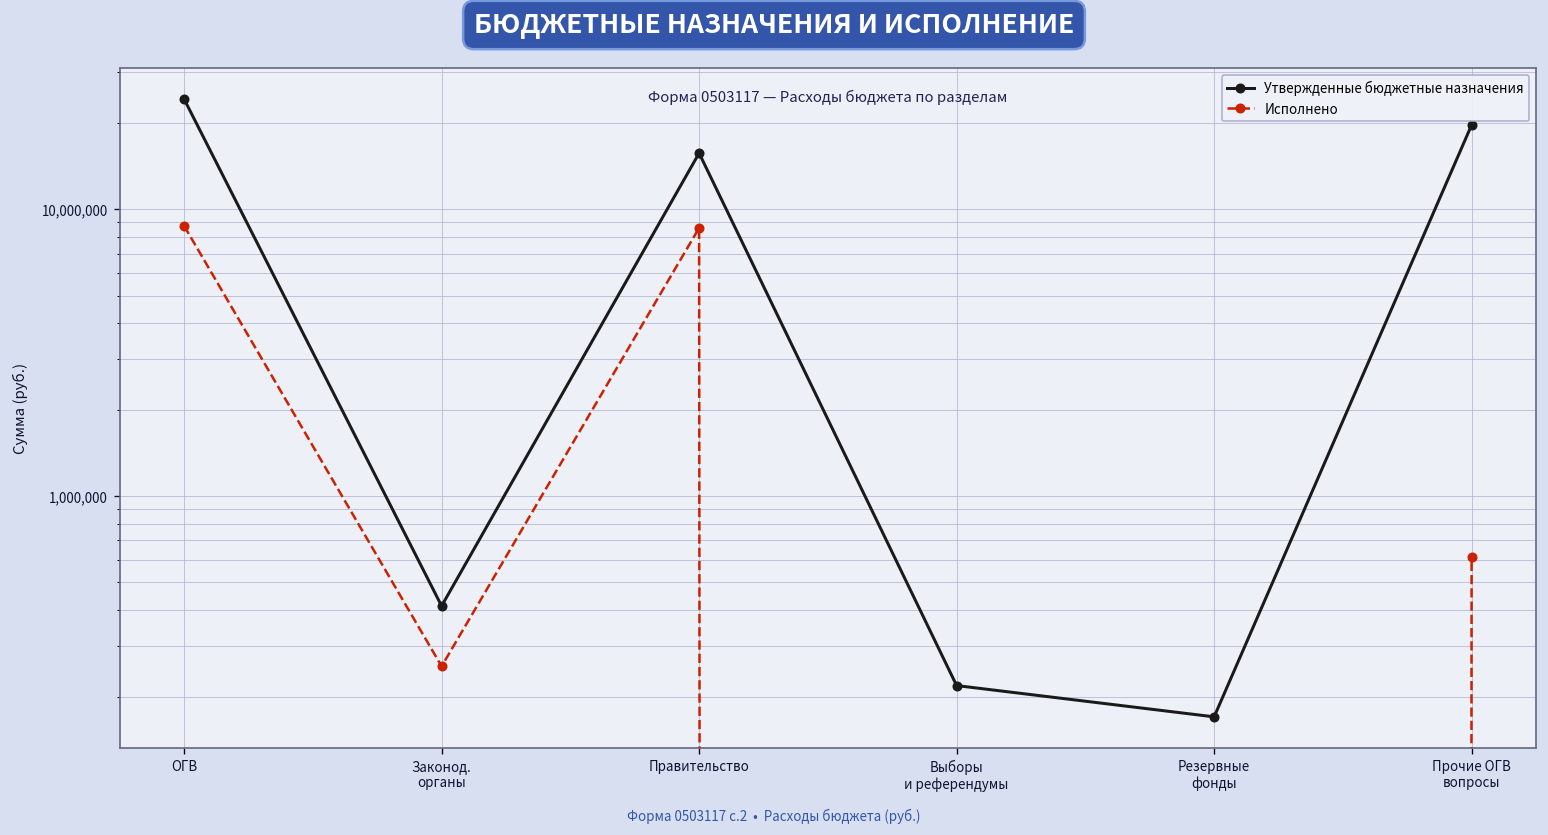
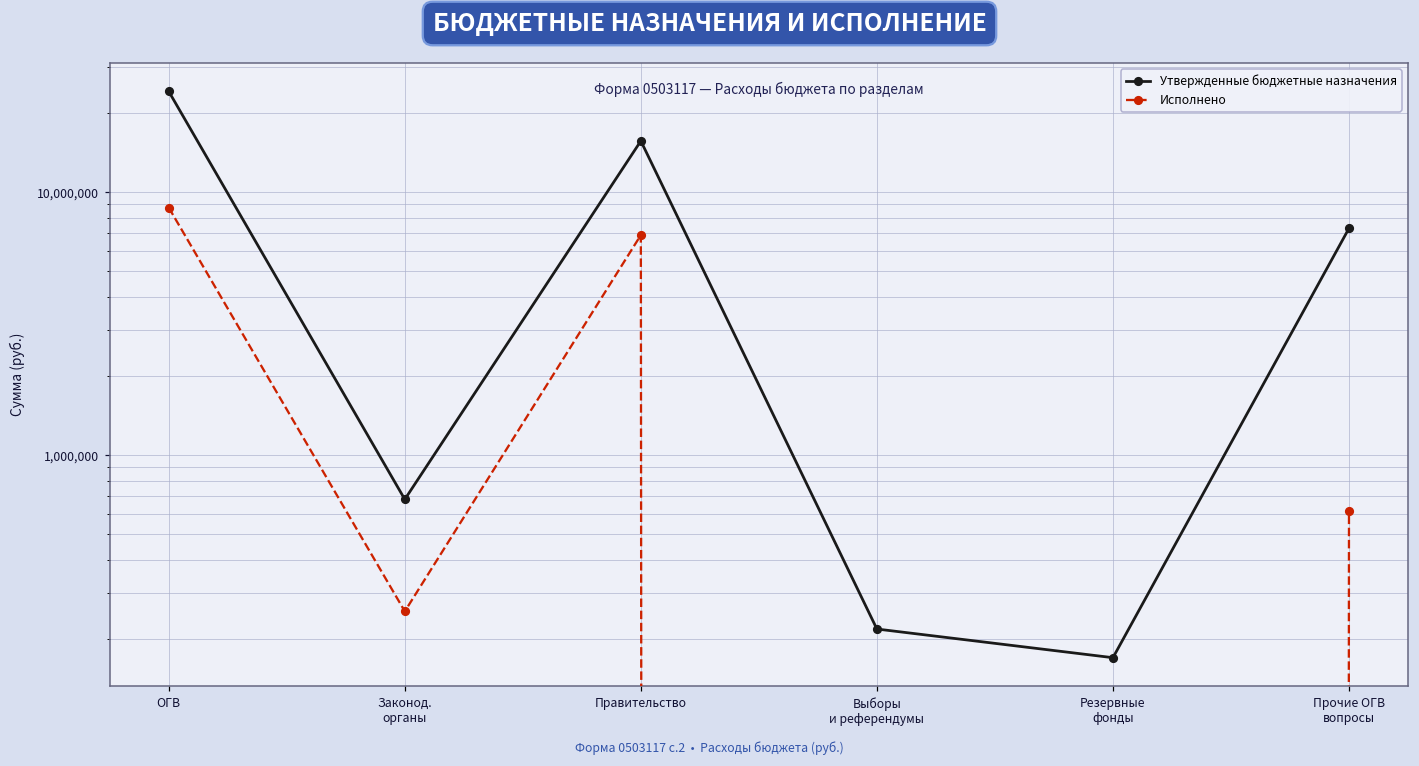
  {
    "Утвержденные бюджетные назначения": {
      "ОГВ": "24,000,000",
-     "Законод. органы": "410,000",
+     "Законод. органы": "680,000",
      "Правительство": "16,000,000",
      "Выборы и референдумы": "220,000",
      "Резервные фонды": "170,000",
-     "Прочие ОГВ вопросы": "20,000,000"
+     "Прочие ОГВ вопросы": "7,300,000"
    },
    "Исполнено": {
      "ОГВ": "8,700,000",
      "Законод. органы": "250,000",
-     "Правительство": "8,600,000",
+     "Правительство": "6,900,000",
      "Прочие ОГВ вопросы": "610,000"
    }
  }
